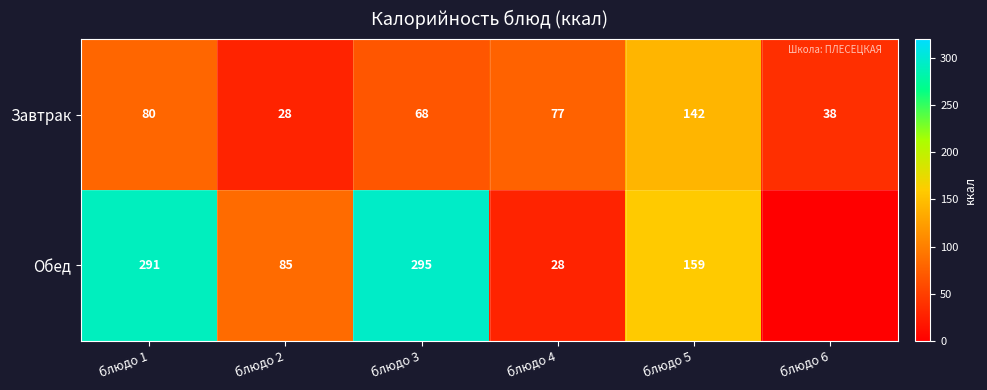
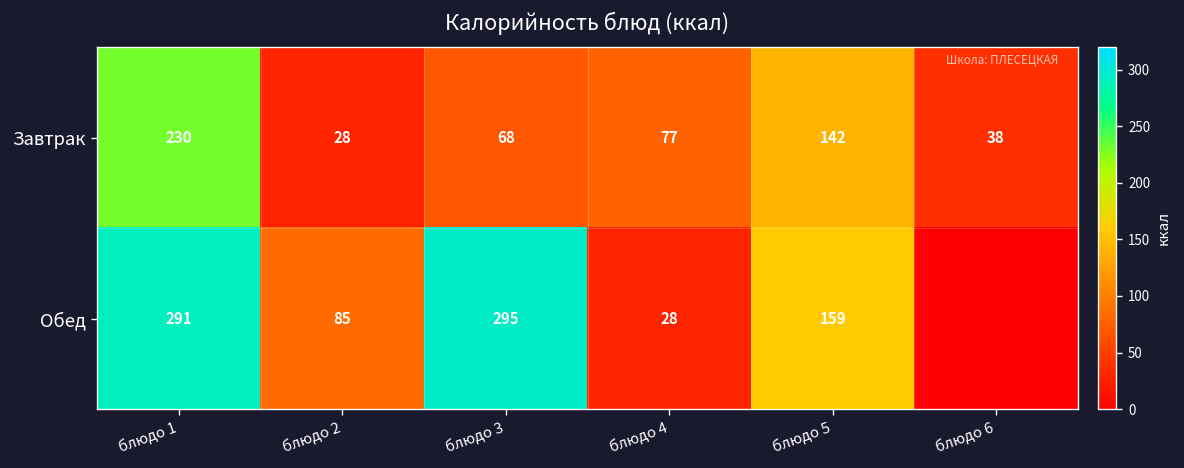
  {
    "Завтрак": {
-     "блюдо 1": 80,
+     "блюдо 1": 230,
      "блюдо 2": 28,
      "блюдо 3": 68,
      "блюдо 4": 77,
      "блюдо 5": 142
    },
    "Обед": {
      "блюдо 1": 291,
      "блюдо 2": 85,
      "блюдо 3": 295,
      "блюдо 4": 28,
      "блюдо 5": 159
    }
  }
